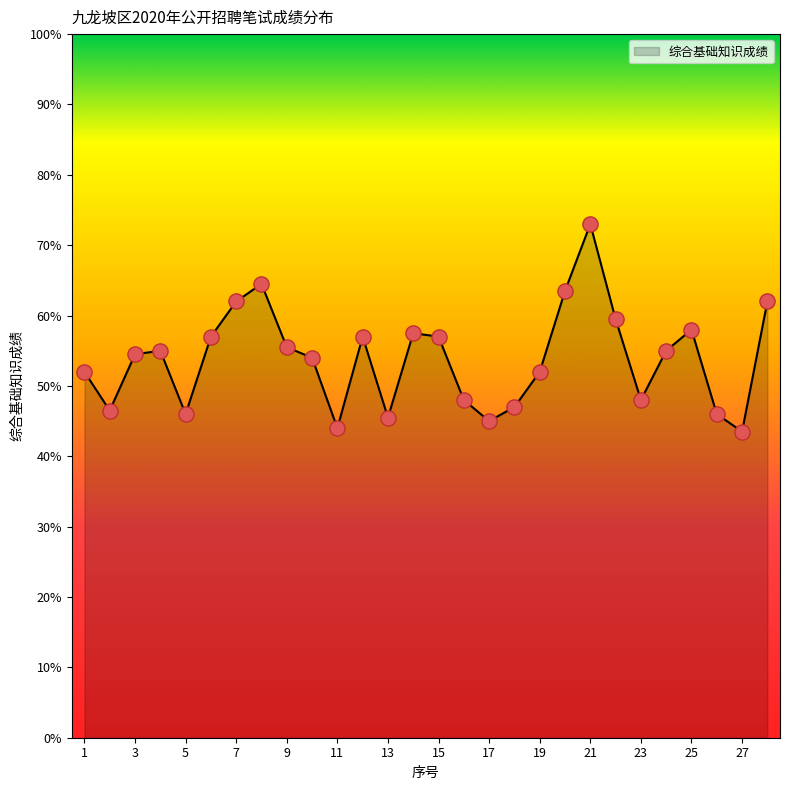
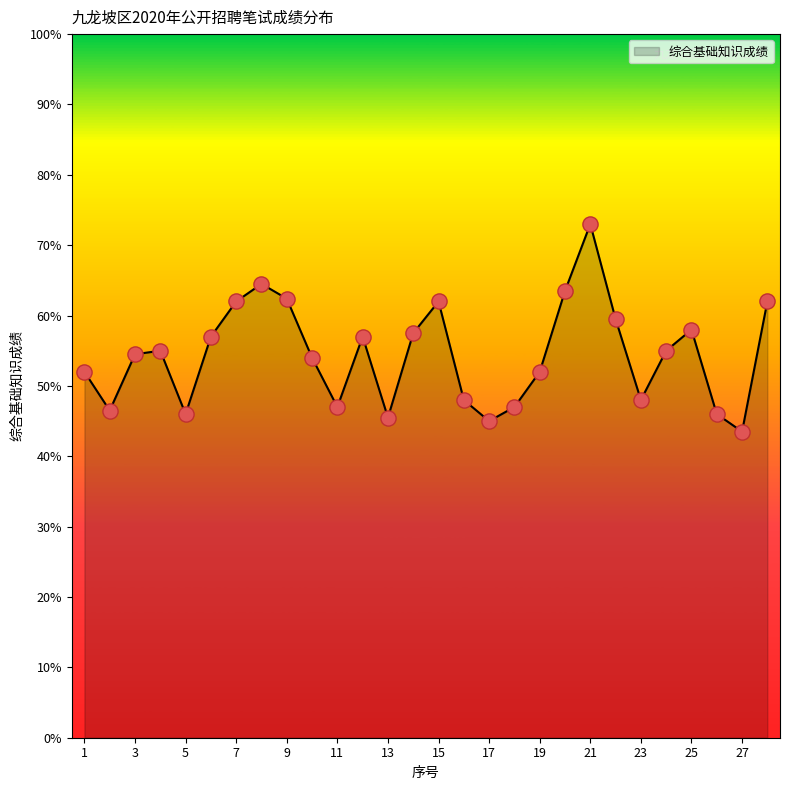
  {
    "1": "52%",
    "3": "55%",
    "5": "46%",
    "7": "62%",
-   "9": "56%",
-   "11": "44%",
+   "9": "62%",
+   "11": "47%",
    "13": "46%",
-   "15": "57%",
+   "15": "62%",
    "17": "45%",
    "19": "52%",
    "21": "73%",
    "23": "48%",
    "25": "58%",
    "27": "44%"
  }
